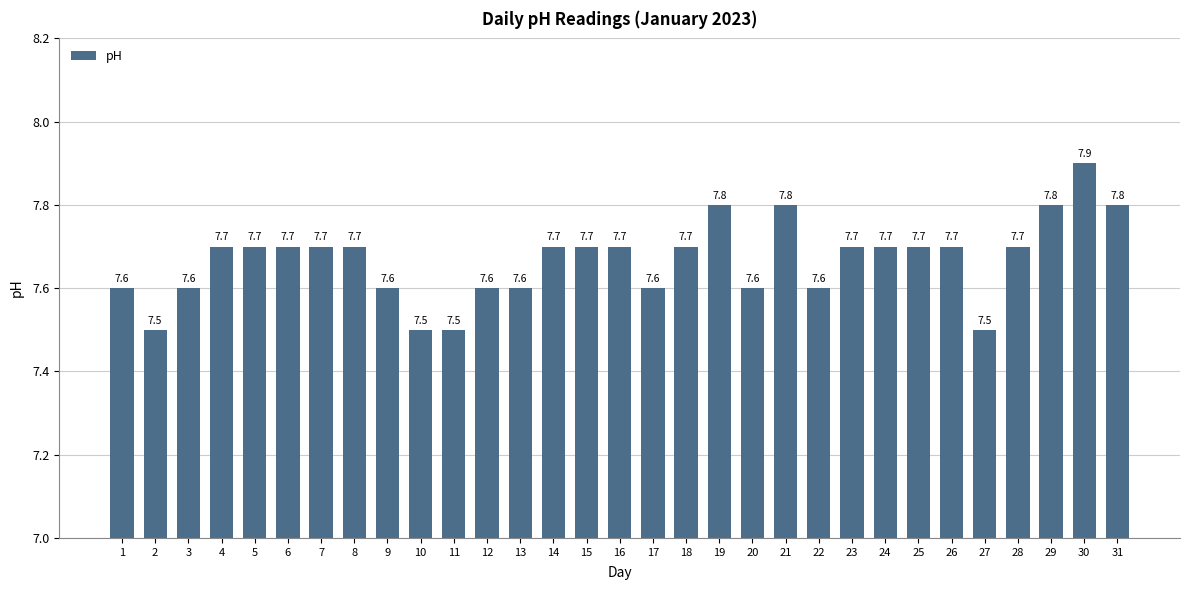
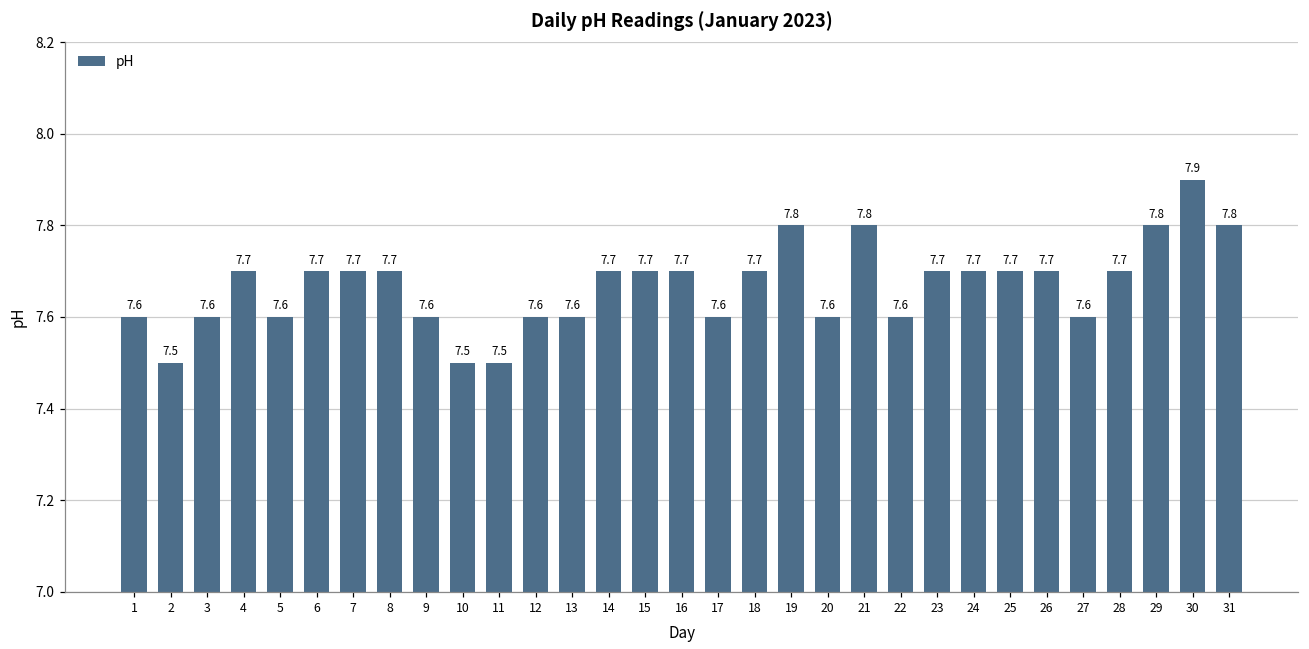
  {
    "1": 7.6,
    "2": 7.5,
    "3": 7.6,
    "4": 7.7,
-   "5": 7.7,
+   "5": 7.6,
    "6": 7.7,
    "7": 7.7,
    "8": 7.7,
    "9": 7.6,
    "10": 7.5,
    "11": 7.5,
    "12": 7.6,
    "13": 7.6,
    "14": 7.7,
    "15": 7.7,
    "16": 7.7,
    "17": 7.6,
    "18": 7.7,
    "19": 7.8,
    "20": 7.6,
    "21": 7.8,
    "22": 7.6,
    "23": 7.7,
    "24": 7.7,
    "25": 7.7,
    "26": 7.7,
-   "27": 7.5,
+   "27": 7.6,
    "28": 7.7,
    "29": 7.8,
    "30": 7.9,
    "31": 7.8
  }
